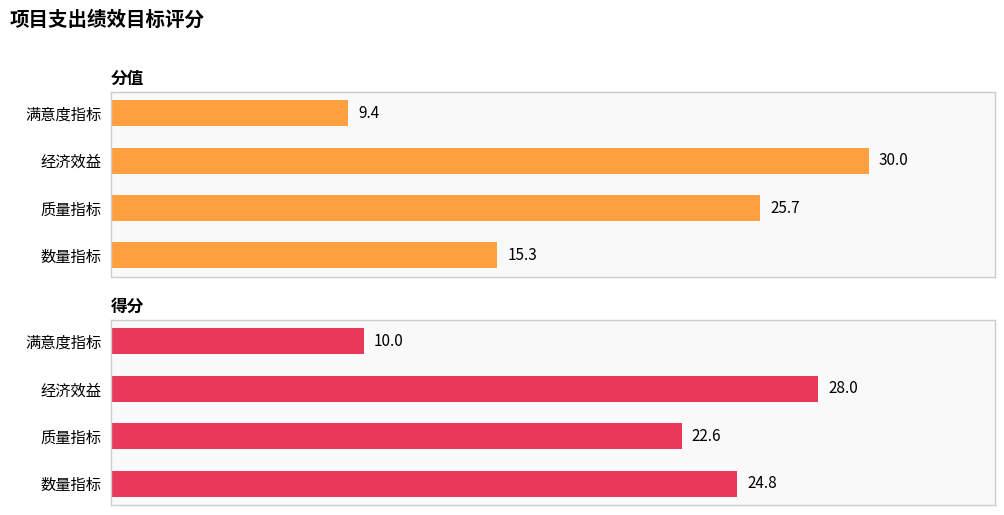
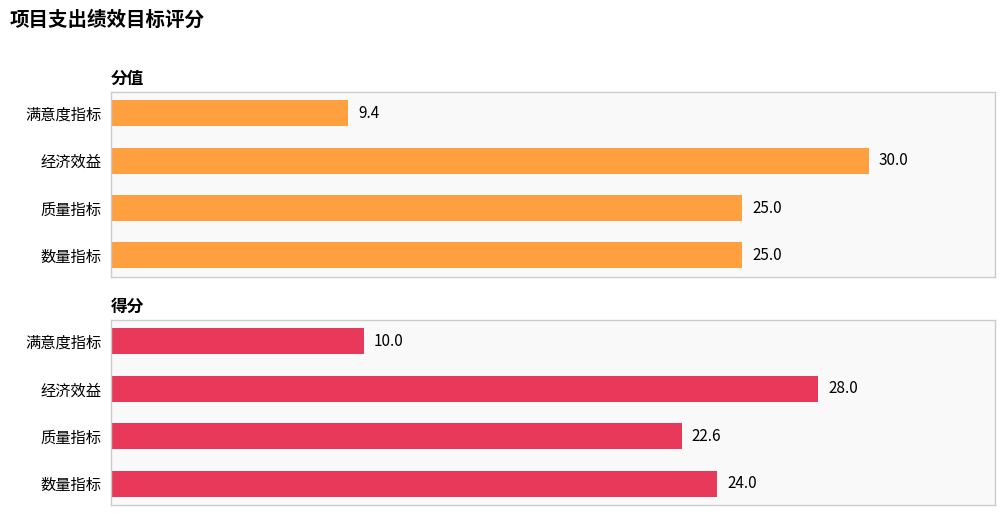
  {
    "分值": {
      "满意度指标": 9.4,
      "经济效益": 30.0,
-     "质量指标": 25.7,
-     "数量指标": 15.3
+     "质量指标": 25.0,
+     "数量指标": 25.0
    },
    "得分": {
      "满意度指标": 10.0,
      "经济效益": 28.0,
      "质量指标": 22.6,
-     "数量指标": 24.8
+     "数量指标": 24.0
    }
  }
